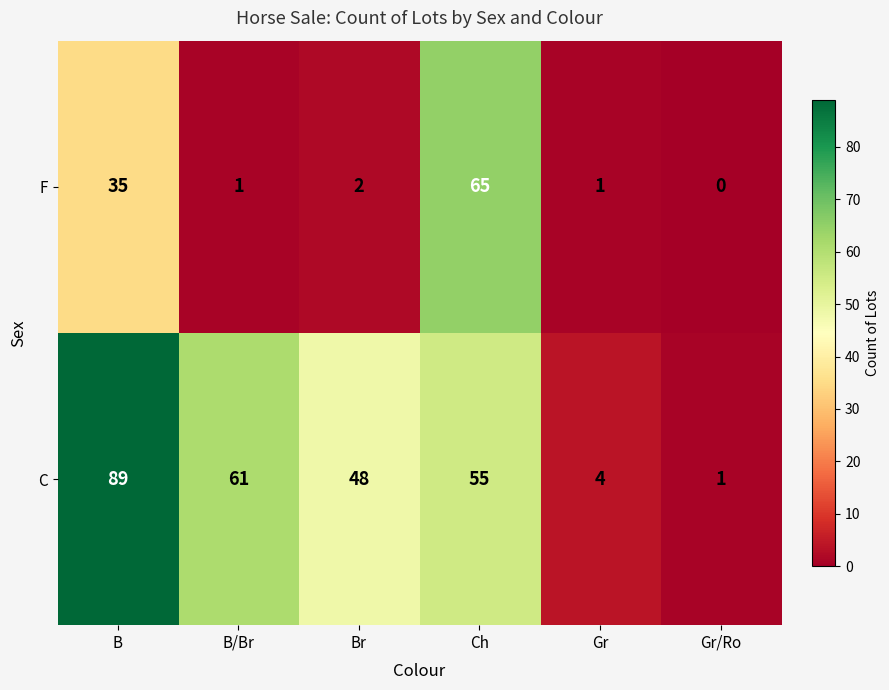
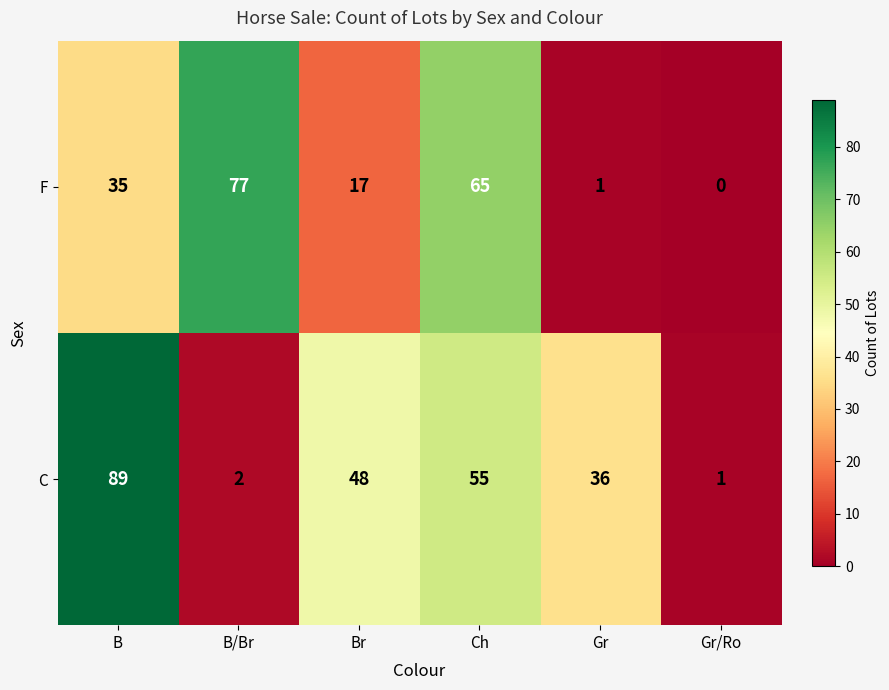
  {
    "F": {
      "B": 35,
-     "B/Br": 1,
-     "Br": 2,
+     "B/Br": 77,
+     "Br": 17,
      "Ch": 65,
      "Gr": 1,
      "Gr/Ro": 0
    },
    "C": {
      "B": 89,
-     "B/Br": 61,
+     "B/Br": 2,
      "Br": 48,
      "Ch": 55,
-     "Gr": 4,
+     "Gr": 36,
      "Gr/Ro": 1
    }
  }
